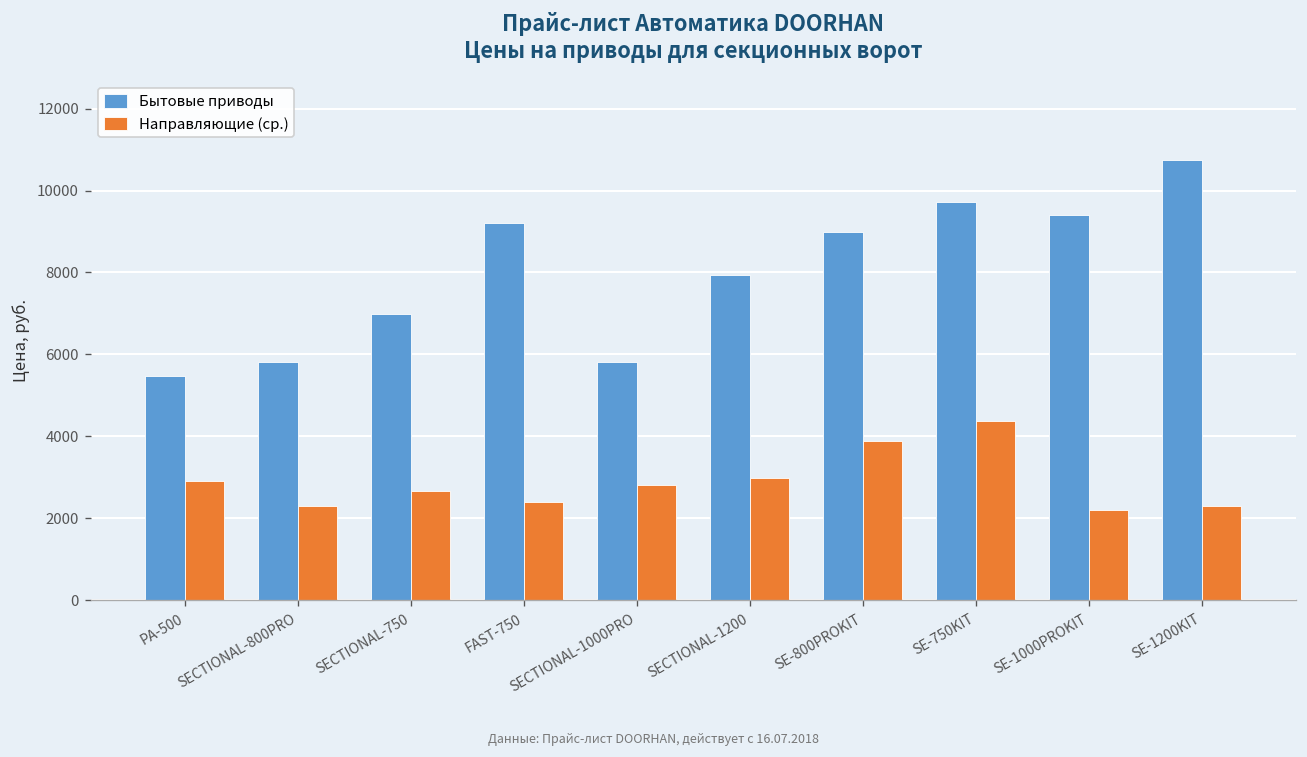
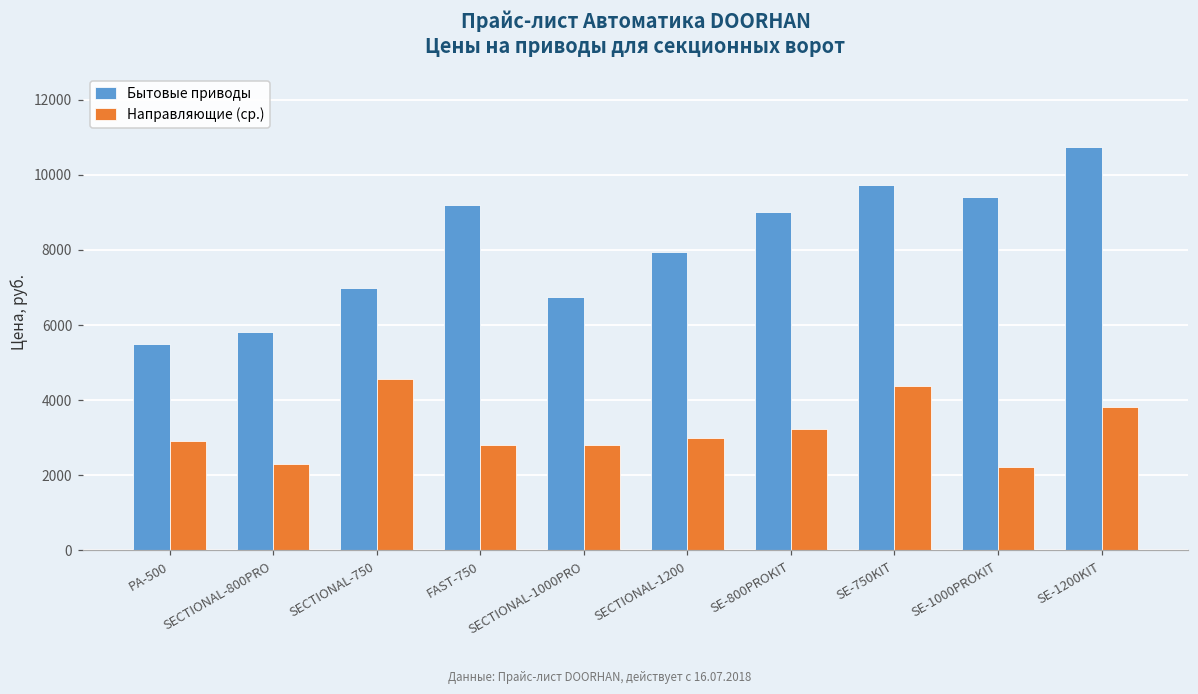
  {
    "Бытовые приводы": {
      "PA-500": 5500,
      "SECTIONAL-800PRO": 5800,
      "SECTIONAL-750": 7000,
      "FAST-750": 9200,
-     "SECTIONAL-1000PRO": 5800,
+     "SECTIONAL-1000PRO": 6700,
      "SECTIONAL-1200": 7900,
      "SE-800PROKIT": 9000,
      "SE-750KIT": 9700,
      "SE-1000PROKIT": 9400,
      "SE-1200KIT": 10700
    },
    "Направляющие (ср.)": {
      "PA-500": 2900,
      "SECTIONAL-800PRO": 2300,
-     "SECTIONAL-750": 2700,
-     "FAST-750": 2400,
+     "SECTIONAL-750": 4600,
+     "FAST-750": 2800,
      "SECTIONAL-1000PRO": 2800,
      "SECTIONAL-1200": 3000,
-     "SE-800PROKIT": 3900,
+     "SE-800PROKIT": 3200,
      "SE-750KIT": 4400,
      "SE-1000PROKIT": 2200,
-     "SE-1200KIT": 2300
+     "SE-1200KIT": 3800
    }
  }
